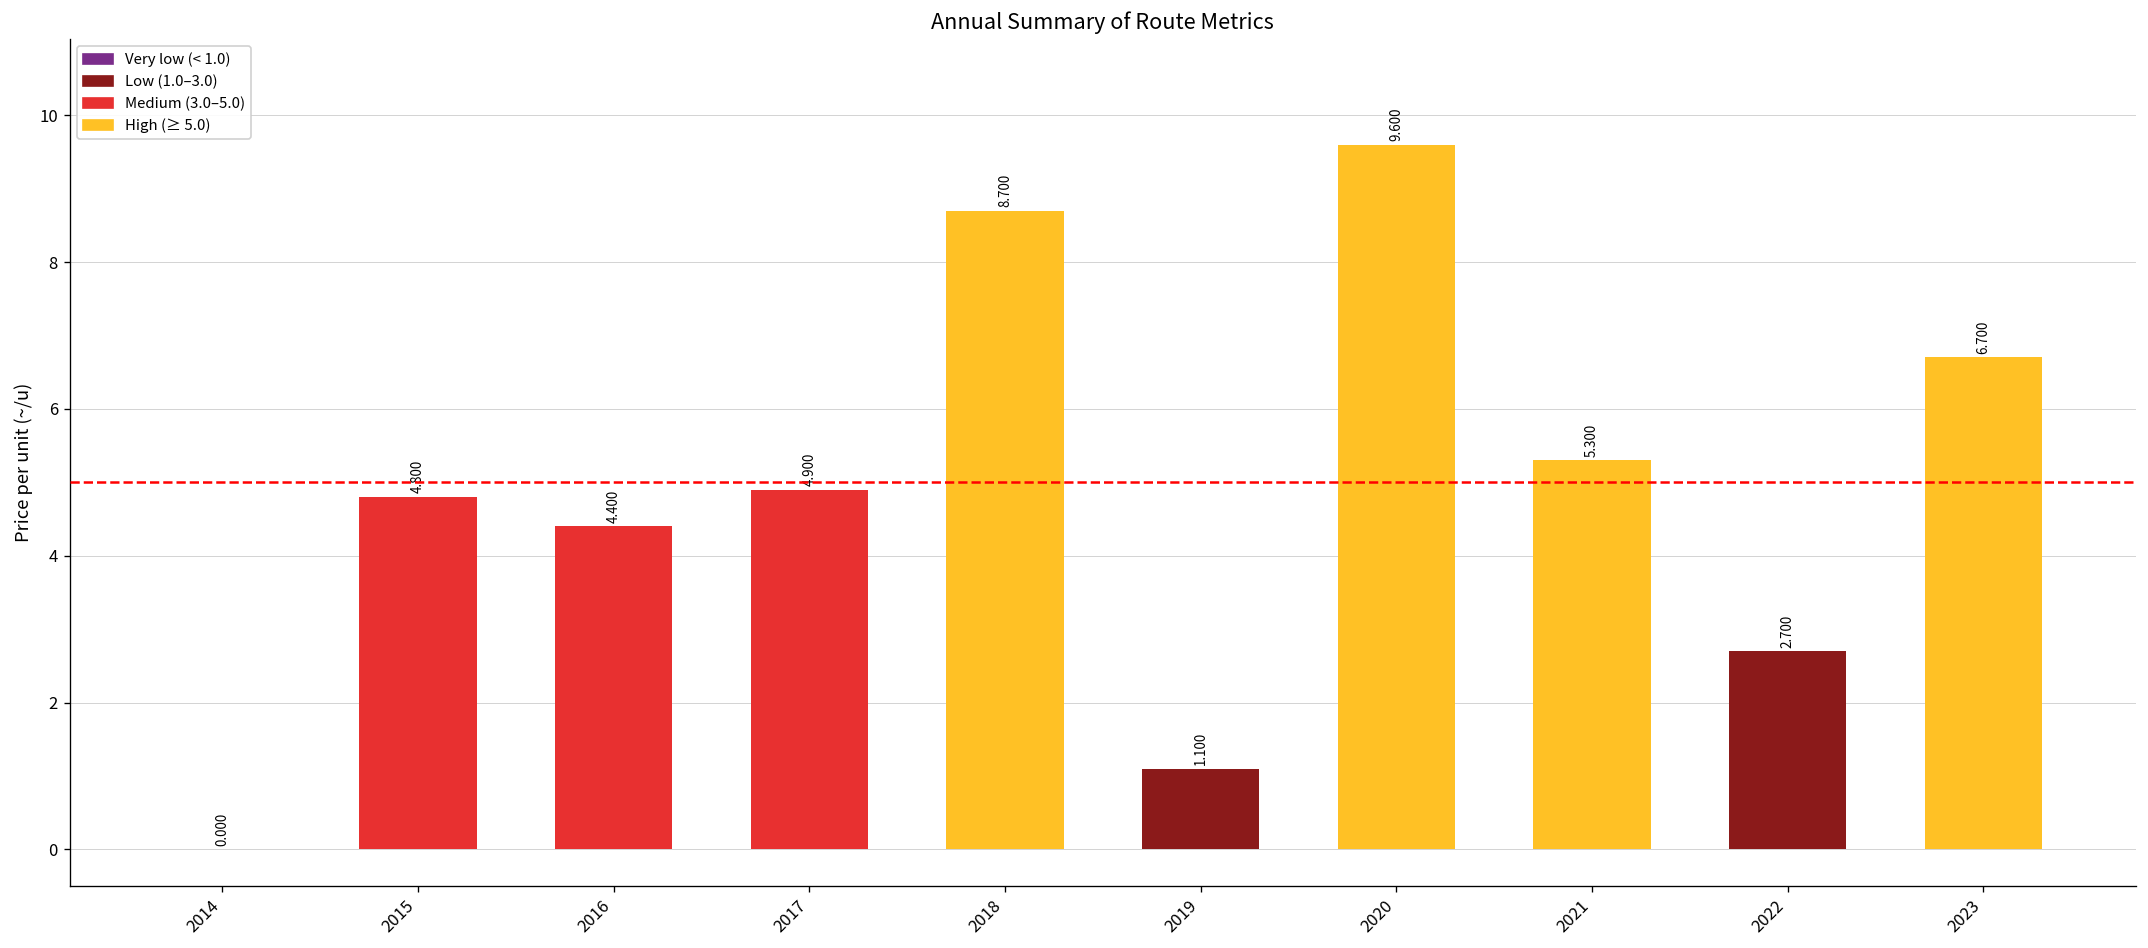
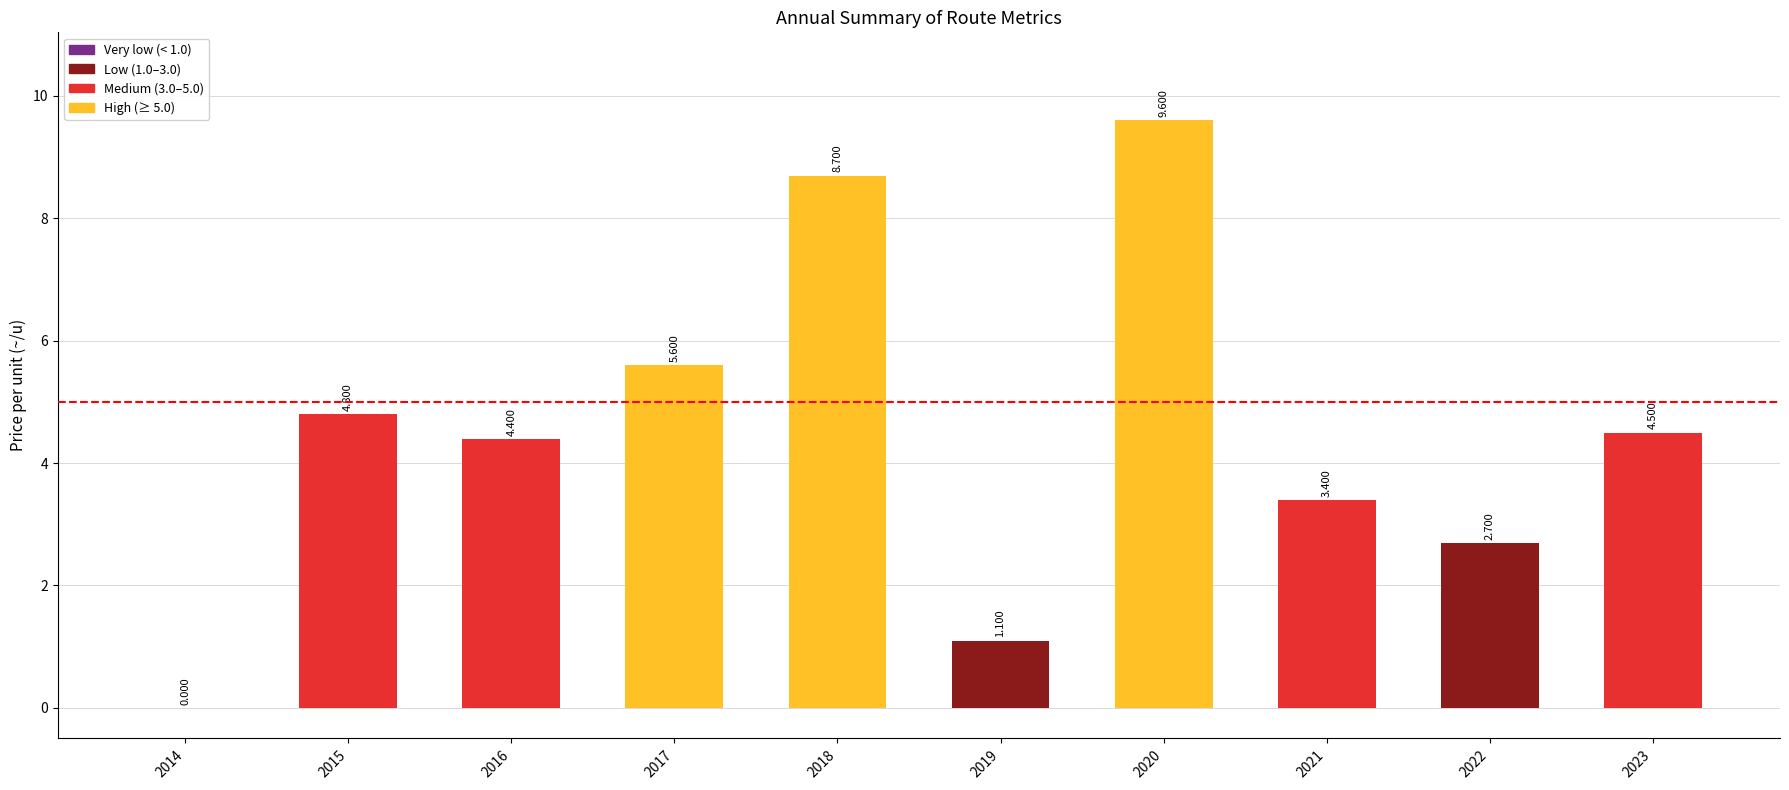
  {
    "2014": 0.000,
    "2015": 4.800,
    "2016": 4.400,
-   "2017": 4.900,
+   "2017": 5.600,
    "2018": 8.700,
    "2019": 1.100,
    "2020": 9.600,
-   "2021": 5.300,
+   "2021": 3.400,
    "2022": 2.700,
-   "2023": 6.700
+   "2023": 4.500
  }
